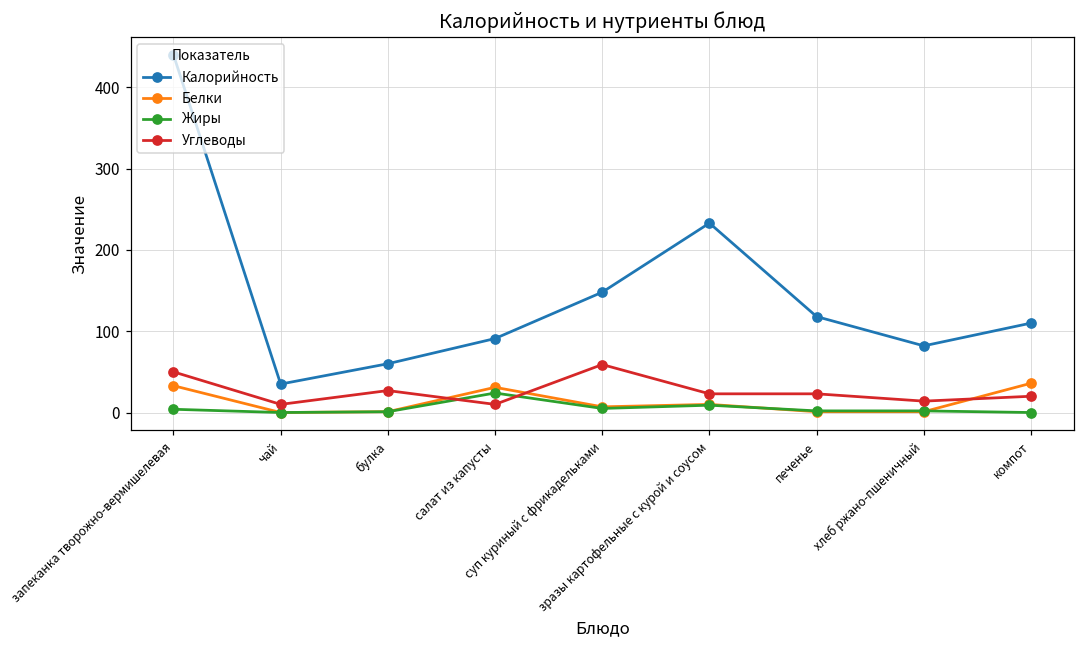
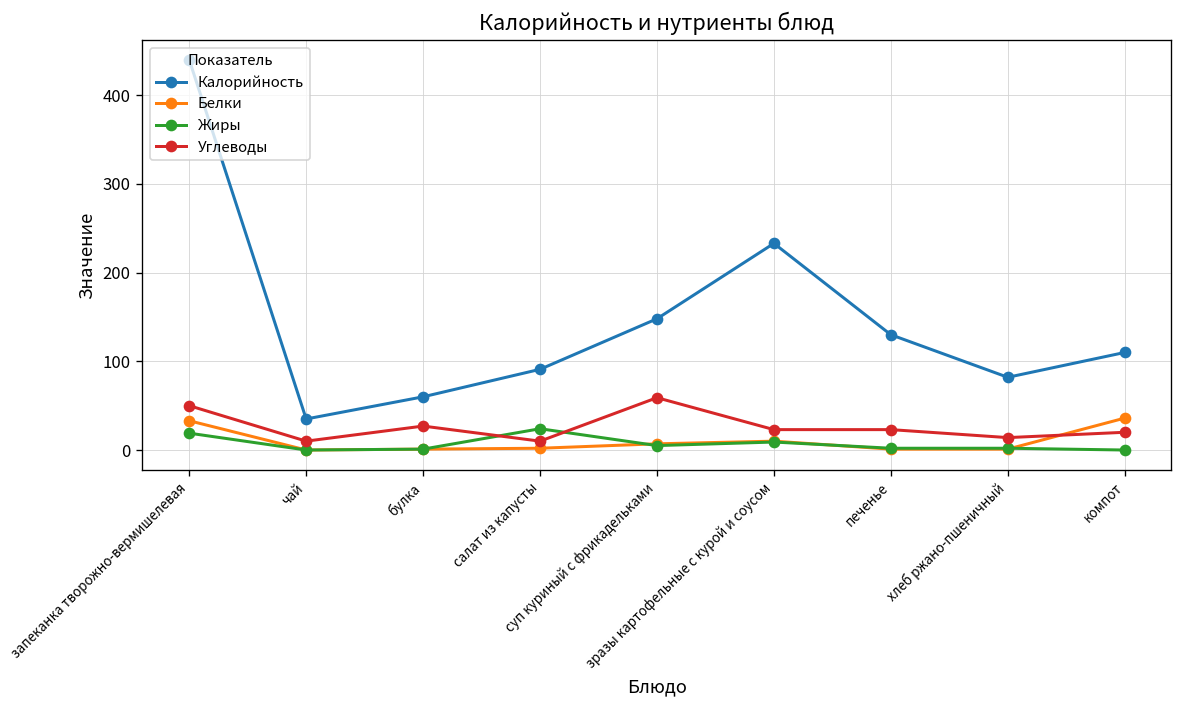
  {
    "Калорийность": {
      "чай": 40,
      "булка": 60,
      "салат из капусты": 90,
      "суп куриный с фрикадельками": 150,
      "зразы картофельные с курой и соусом": 230,
-     "печенье": 120,
+     "печенье": 130,
      "хлеб ржано-пшеничный": 80,
      "компот": 110
    },
    "Белки": {
      "запеканка творожно-вермишелевая": 30,
-     "салат из капусты": 30,
+     "салат из капусты": 0,
      "компот": 40
    },
    "Жиры": {
-     "запеканка творожно-вермишелевая": 0,
+     "запеканка творожно-вермишелевая": 20,
      "салат из капусты": 20,
      "компот": 0
    },
    "Углеводы": {
      "запеканка творожно-вермишелевая": 50,
      "чай": 10,
      "булка": 30,
      "салат из капусты": 10,
      "суп куриный с фрикадельками": 60,
      "зразы картофельные с курой и соусом": 20,
      "печенье": 20,
      "хлеб ржано-пшеничный": 10,
      "компот": 20
    }
  }
